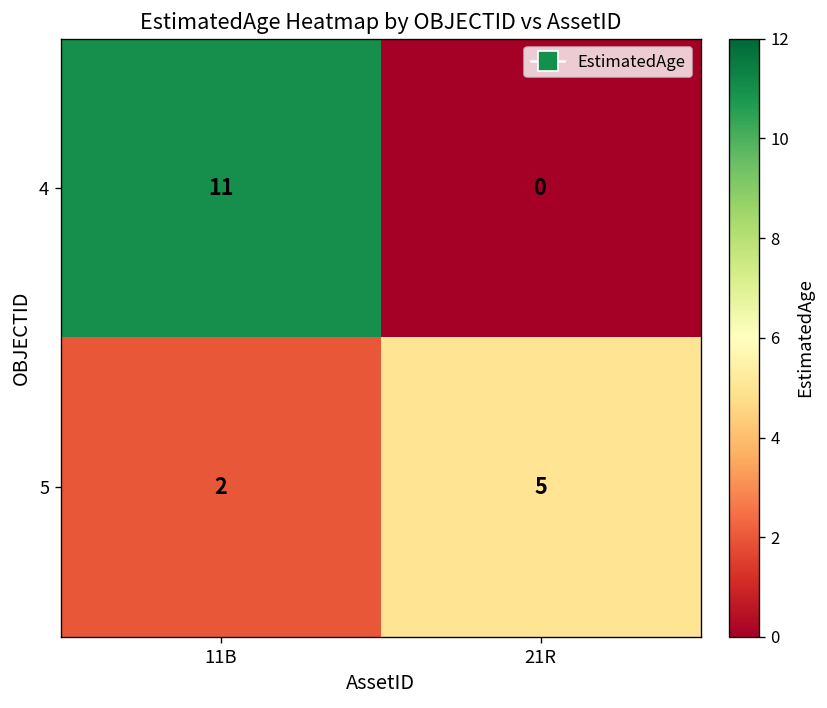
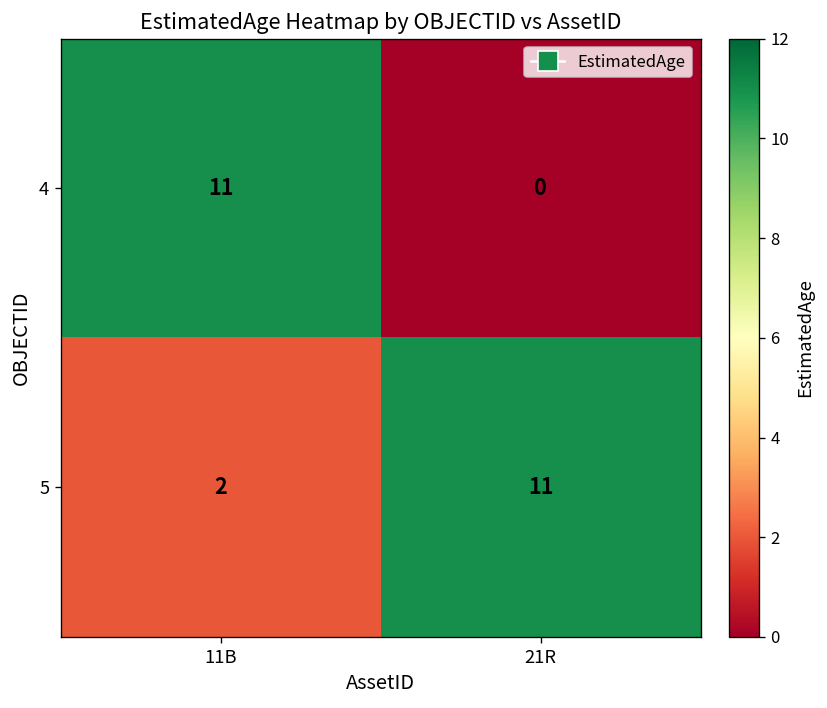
  {
    "4": {
      "11B": 11,
      "21R": 0
    },
    "5": {
      "11B": 2,
-     "21R": 5
+     "21R": 11
    }
  }
